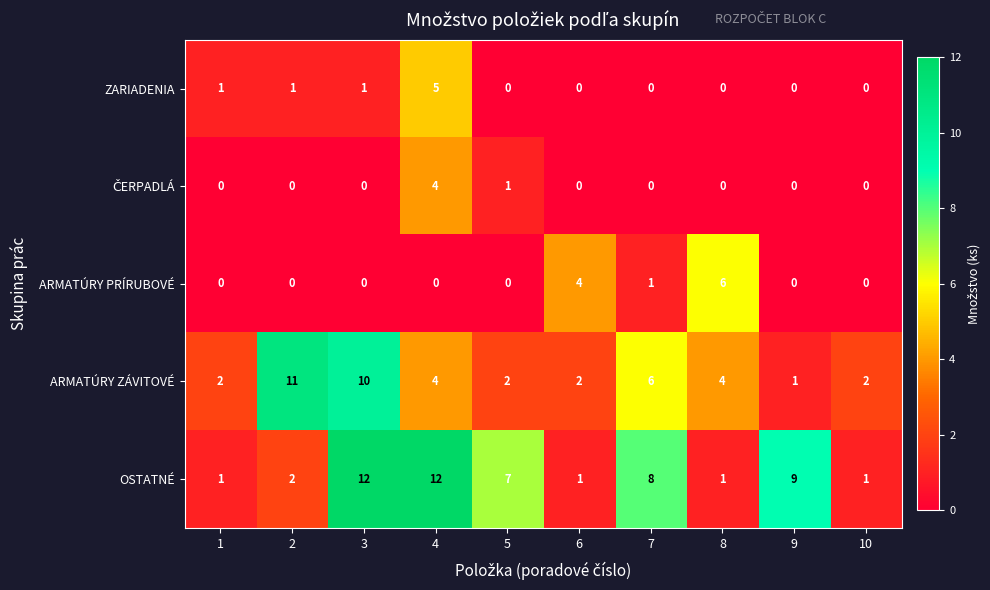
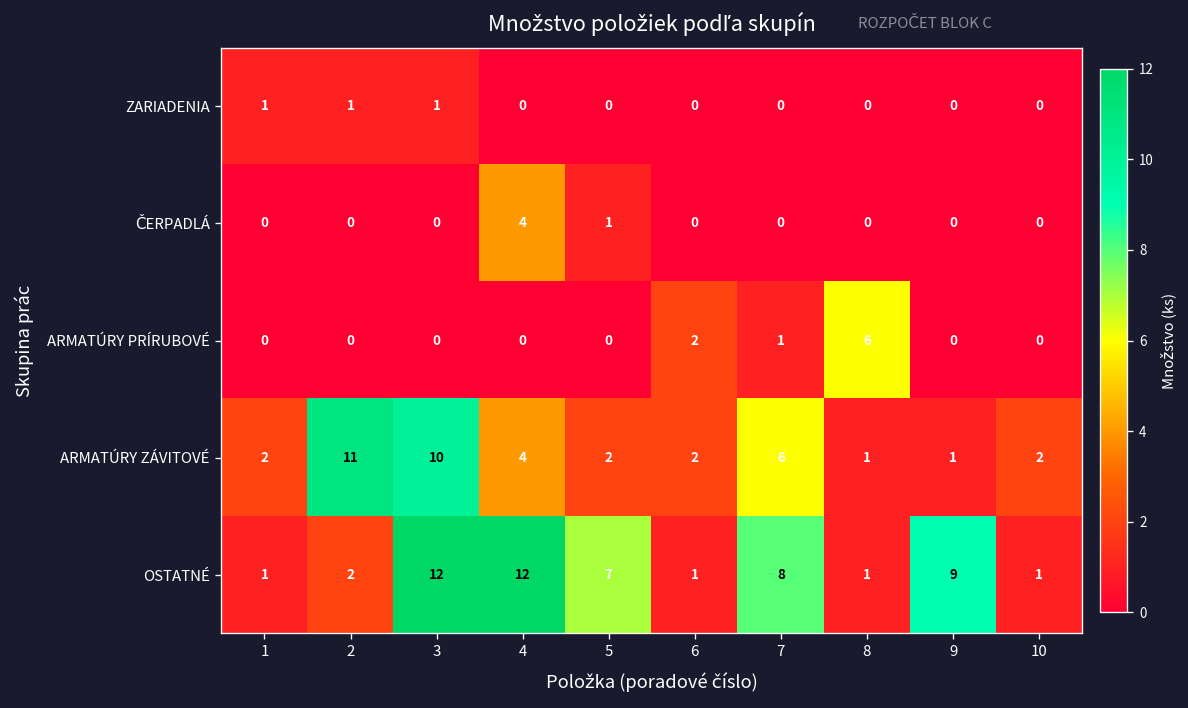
  {
    "ZARIADENIA": {
      "1": 1,
      "2": 1,
      "3": 1,
-     "4": 5,
+     "4": 0,
      "5": 0,
      "6": 0,
      "7": 0,
      "8": 0,
      "9": 0,
      "10": 0
    },
    "ČERPADLÁ": {
      "1": 0,
      "2": 0,
      "3": 0,
      "4": 4,
      "5": 1,
      "6": 0,
      "7": 0,
      "8": 0,
      "9": 0,
      "10": 0
    },
    "ARMATÚRY PRÍRUBOVÉ": {
      "1": 0,
      "2": 0,
      "3": 0,
      "4": 0,
      "5": 0,
-     "6": 4,
+     "6": 2,
      "7": 1,
      "8": 6,
      "9": 0,
      "10": 0
    },
    "ARMATÚRY ZÁVITOVÉ": {
      "1": 2,
      "2": 11,
      "3": 10,
      "4": 4,
      "5": 2,
      "6": 2,
      "7": 6,
-     "8": 4,
+     "8": 1,
      "9": 1,
      "10": 2
    },
    "OSTATNÉ": {
      "1": 1,
      "2": 2,
      "3": 12,
      "4": 12,
      "5": 7,
      "6": 1,
      "7": 8,
      "8": 1,
      "9": 9,
      "10": 1
    }
  }
